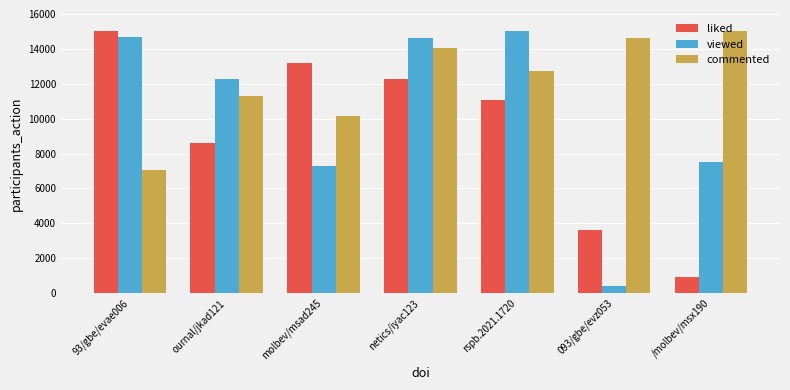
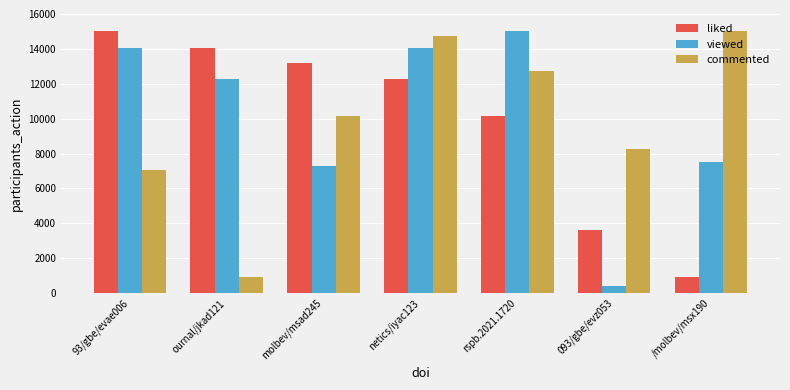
  {
    "liked": {
      "93/gbe/evae006": 15000,
-     "ournal/jkad121": 8600,
+     "ournal/jkad121": 14100,
      "molbev/msad245": 13200,
      "netics/iyac123": 12200,
-     "rspb.2021.1720": 11100,
+     "rspb.2021.1720": 10200,
      "093/gbe/evz053": 3600,
      "/molbev/msx190": 900
    },
    "viewed": {
-     "93/gbe/evae006": 14700,
+     "93/gbe/evae006": 14100,
      "ournal/jkad121": 12200,
      "molbev/msad245": 7300,
-     "netics/iyac123": 14600,
+     "netics/iyac123": 14100,
      "rspb.2021.1720": 15000,
      "093/gbe/evz053": 400,
      "/molbev/msx190": 7500
    },
    "commented": {
      "93/gbe/evae006": 7100,
-     "ournal/jkad121": 11300,
+     "ournal/jkad121": 900,
      "molbev/msad245": 10200,
-     "netics/iyac123": 14100,
+     "netics/iyac123": 14700,
      "rspb.2021.1720": 12700,
-     "093/gbe/evz053": 14600,
+     "093/gbe/evz053": 8200,
      "/molbev/msx190": 15000
    }
  }
